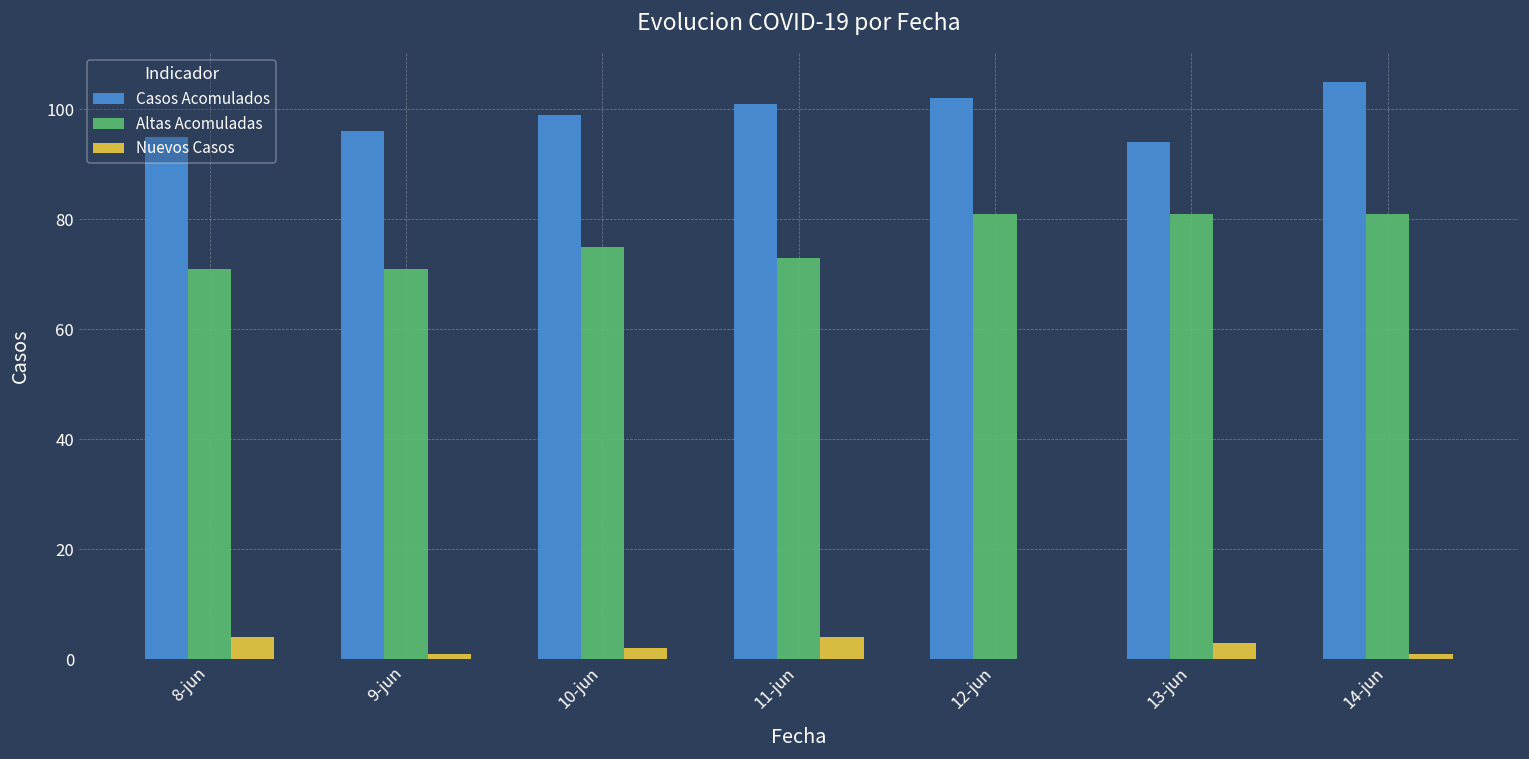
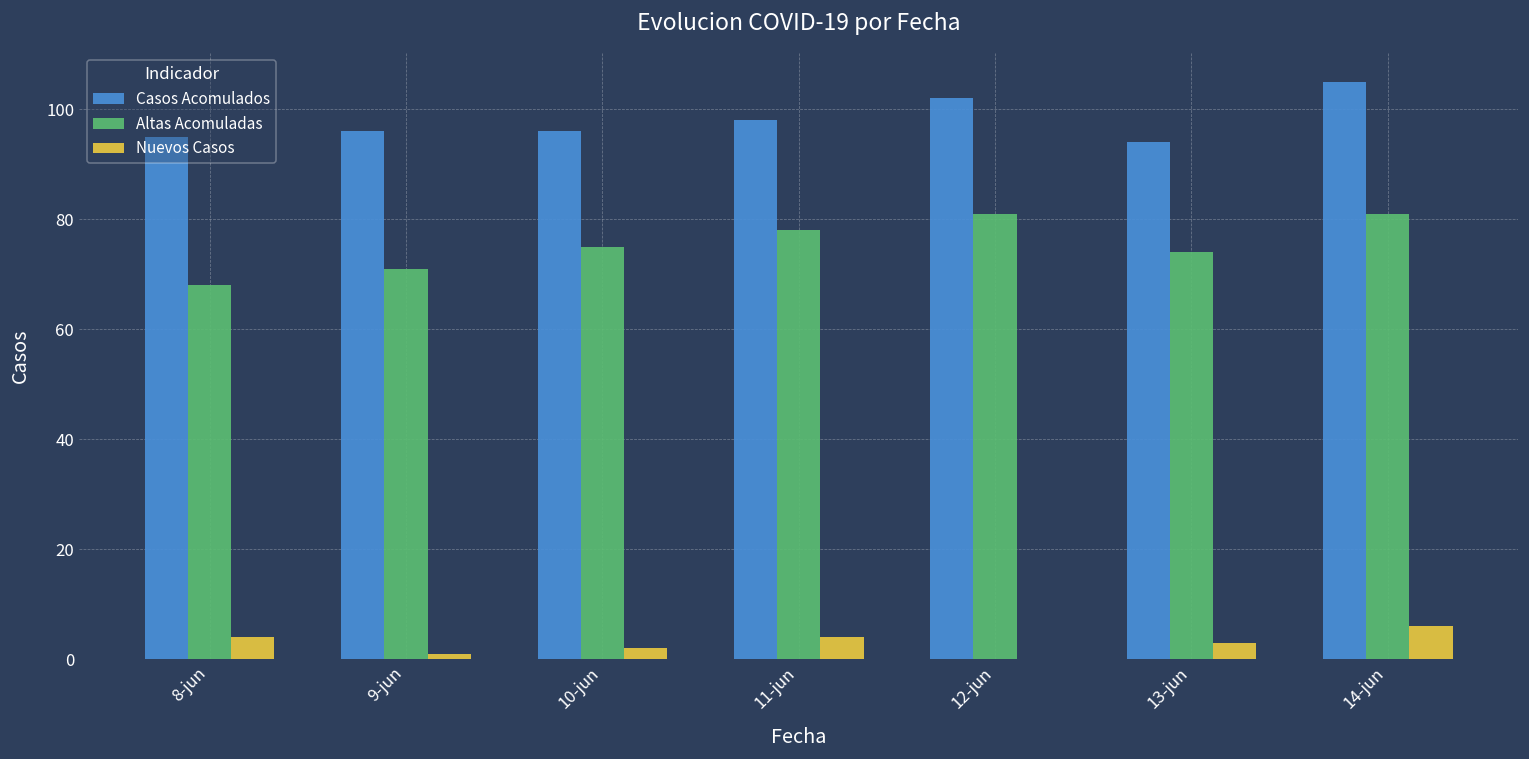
  {
    "Casos Acomulados": {
      "9-jun": 96,
-     "10-jun": 99,
-     "11-jun": 101,
+     "10-jun": 96,
+     "11-jun": 98,
      "12-jun": 102,
      "13-jun": 94,
      "14-jun": 105
    },
    "Altas Acomuladas": {
-     "8-jun": 71,
+     "8-jun": 68,
      "9-jun": 71,
      "10-jun": 75,
-     "11-jun": 73,
+     "11-jun": 78,
      "12-jun": 81,
-     "13-jun": 81,
+     "13-jun": 74,
      "14-jun": 81
    },
    "Nuevos Casos": {
      "8-jun": 4,
      "9-jun": 1,
      "10-jun": 2,
      "11-jun": 4,
      "12-jun": 0,
      "13-jun": 3,
-     "14-jun": 1
+     "14-jun": 6
    }
  }
